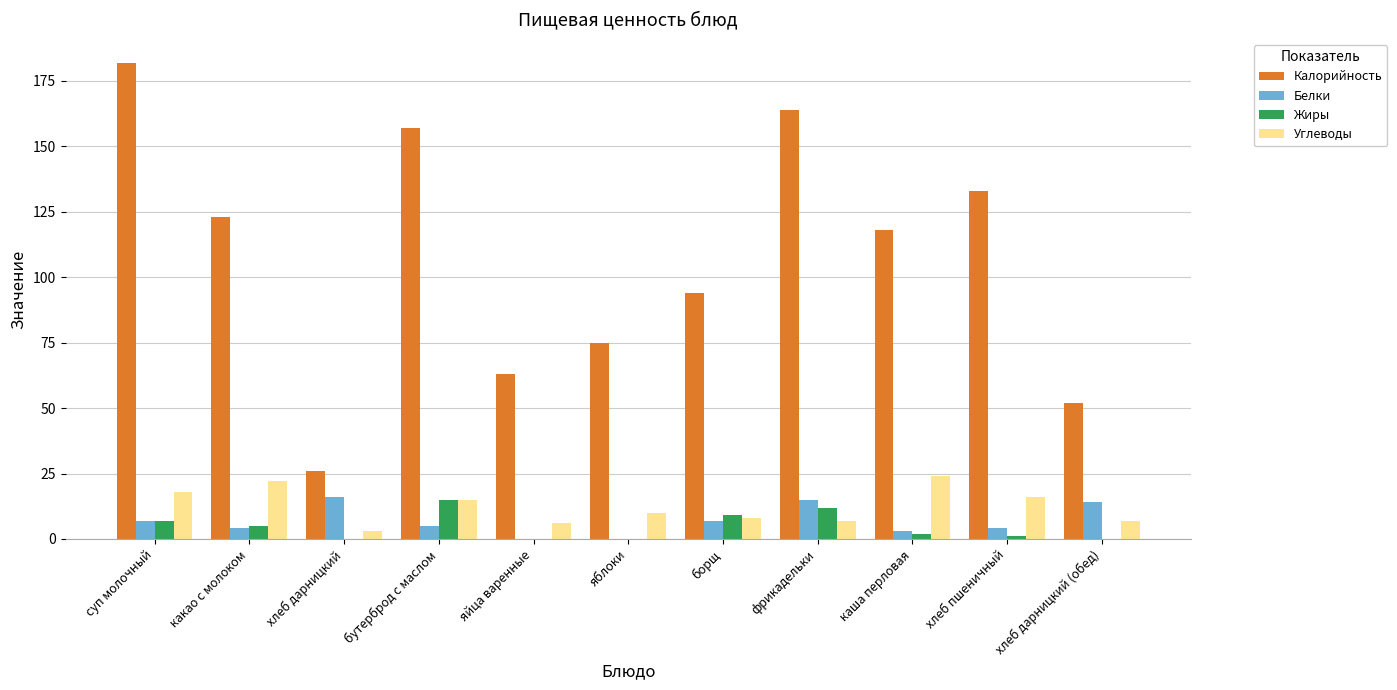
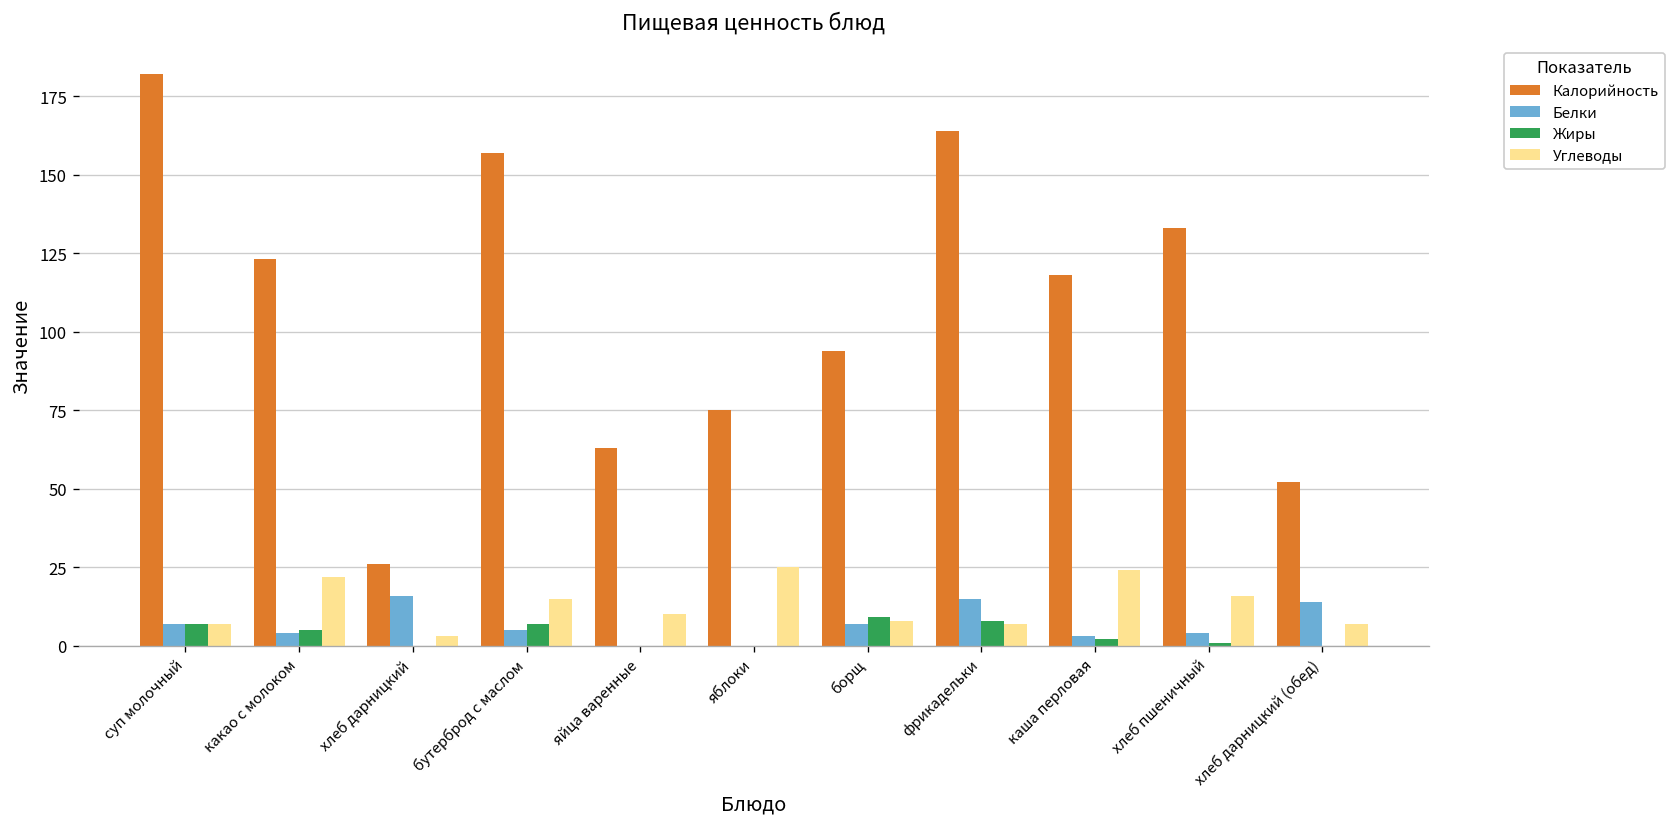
  {
    "Калорийность": {
      "суп молочный": 182,
      "какао с молоком": 123,
      "хлеб дарницкий": 26,
      "бутерброд с маслом": 157,
      "яйца варенные": 63,
      "яблоки": 75,
      "борщ": 94,
      "фрикадельки": 164,
      "каша перловая": 118,
      "хлеб пшеничный": 133,
      "хлеб дарницкий (обед)": 52
    },
    "Белки": {
      "суп молочный": 7,
      "какао с молоком": 4,
      "хлеб дарницкий": 16,
      "бутерброд с маслом": 5,
      "яйца варенные": 0,
      "яблоки": 0,
      "борщ": 7,
      "фрикадельки": 15,
      "каша перловая": 3,
      "хлеб пшеничный": 4,
      "хлеб дарницкий (обед)": 14
    },
    "Жиры": {
      "суп молочный": 7,
      "какао с молоком": 5,
      "хлеб дарницкий": 0,
-     "бутерброд с маслом": 15,
+     "бутерброд с маслом": 7,
      "яйца варенные": 0,
      "яблоки": 0,
      "борщ": 9,
-     "фрикадельки": 12,
+     "фрикадельки": 8,
      "каша перловая": 2,
      "хлеб пшеничный": 1,
      "хлеб дарницкий (обед)": 0
    },
    "Углеводы": {
-     "суп молочный": 18,
+     "суп молочный": 7,
      "какао с молоком": 22,
      "хлеб дарницкий": 3,
      "бутерброд с маслом": 15,
-     "яйца варенные": 6,
-     "яблоки": 10,
+     "яйца варенные": 10,
+     "яблоки": 25,
      "борщ": 8,
      "фрикадельки": 7,
      "каша перловая": 24,
      "хлеб пшеничный": 16,
      "хлеб дарницкий (обед)": 7
    }
  }
